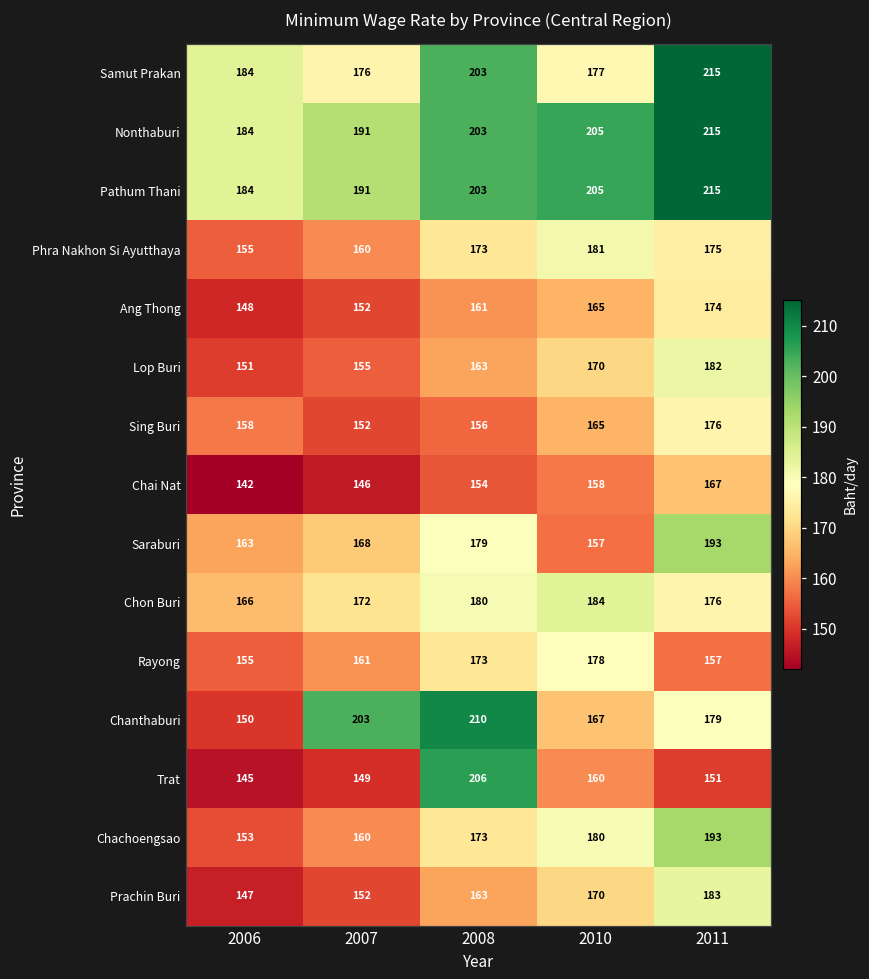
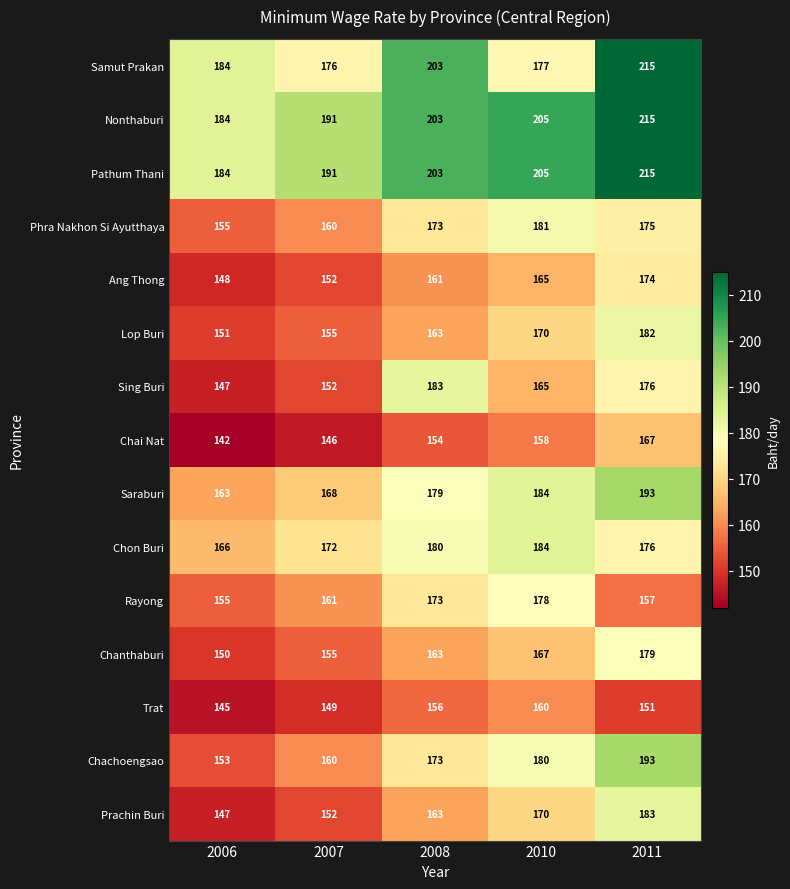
  {
    "Samut Prakan": {
      "2006": 184,
      "2007": 176,
      "2008": 203,
      "2010": 177,
      "2011": 215
    },
    "Nonthaburi": {
      "2006": 184,
      "2007": 191,
      "2008": 203,
      "2010": 205,
      "2011": 215
    },
    "Pathum Thani": {
      "2006": 184,
      "2007": 191,
      "2008": 203,
      "2010": 205,
      "2011": 215
    },
    "Phra Nakhon Si Ayutthaya": {
      "2006": 155,
      "2007": 160,
      "2008": 173,
      "2010": 181,
      "2011": 175
    },
    "Ang Thong": {
      "2006": 148,
      "2007": 152,
      "2008": 161,
      "2010": 165,
      "2011": 174
    },
    "Lop Buri": {
      "2006": 151,
      "2007": 155,
      "2008": 163,
      "2010": 170,
      "2011": 182
    },
    "Sing Buri": {
-     "2006": 158,
+     "2006": 147,
      "2007": 152,
-     "2008": 156,
+     "2008": 183,
      "2010": 165,
      "2011": 176
    },
    "Chai Nat": {
      "2006": 142,
      "2007": 146,
      "2008": 154,
      "2010": 158,
      "2011": 167
    },
    "Saraburi": {
      "2006": 163,
      "2007": 168,
      "2008": 179,
-     "2010": 157,
+     "2010": 184,
      "2011": 193
    },
    "Chon Buri": {
      "2006": 166,
      "2007": 172,
      "2008": 180,
      "2010": 184,
      "2011": 176
    },
    "Rayong": {
      "2006": 155,
      "2007": 161,
      "2008": 173,
      "2010": 178,
      "2011": 157
    },
    "Chanthaburi": {
      "2006": 150,
-     "2007": 203,
-     "2008": 210,
+     "2007": 155,
+     "2008": 163,
      "2010": 167,
      "2011": 179
    },
    "Trat": {
      "2006": 145,
      "2007": 149,
-     "2008": 206,
+     "2008": 156,
      "2010": 160,
      "2011": 151
    },
    "Chachoengsao": {
      "2006": 153,
      "2007": 160,
      "2008": 173,
      "2010": 180,
      "2011": 193
    },
    "Prachin Buri": {
      "2006": 147,
      "2007": 152,
      "2008": 163,
      "2010": 170,
      "2011": 183
    }
  }
